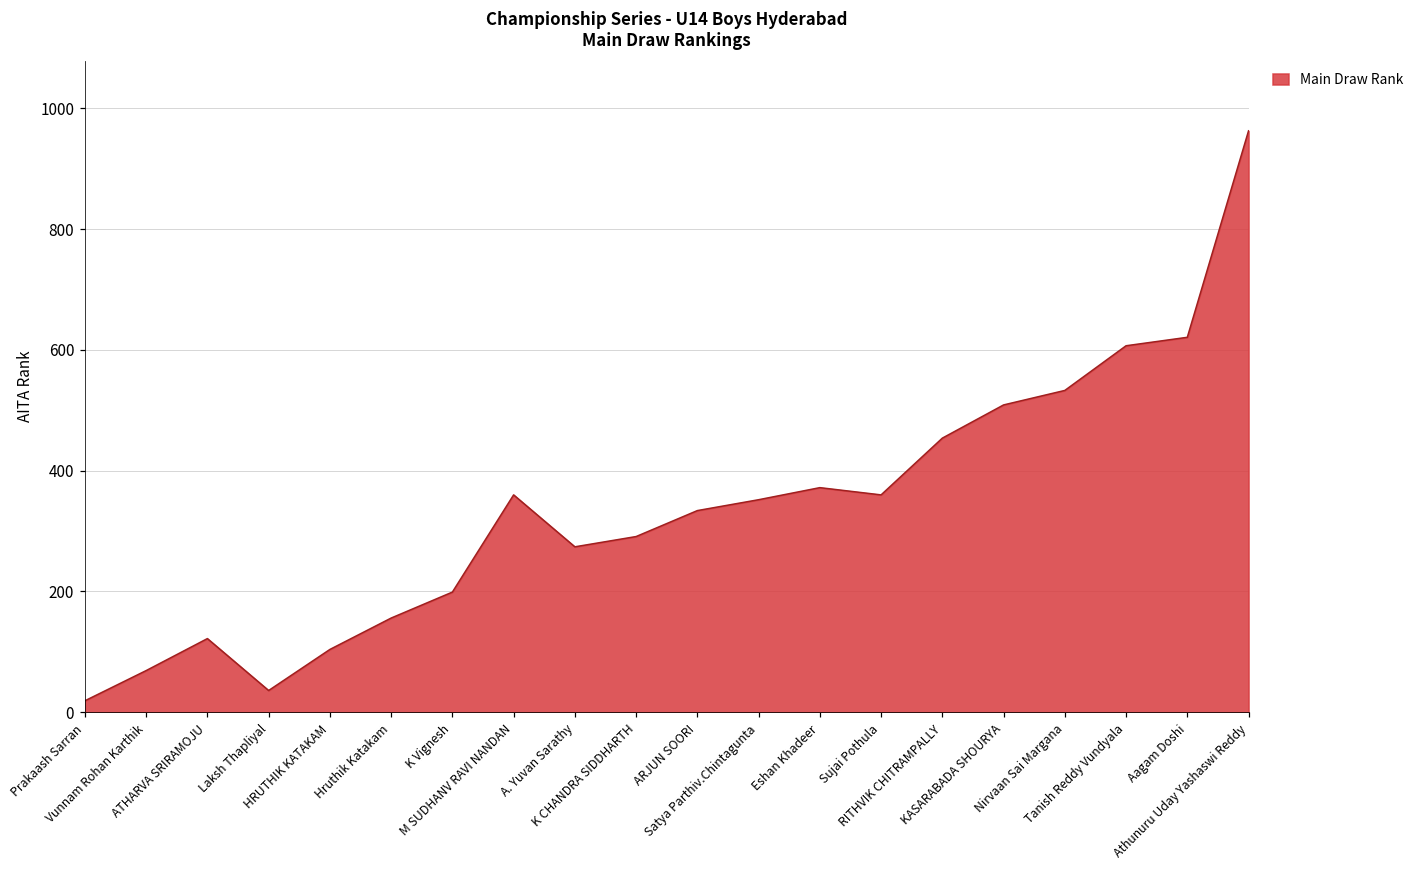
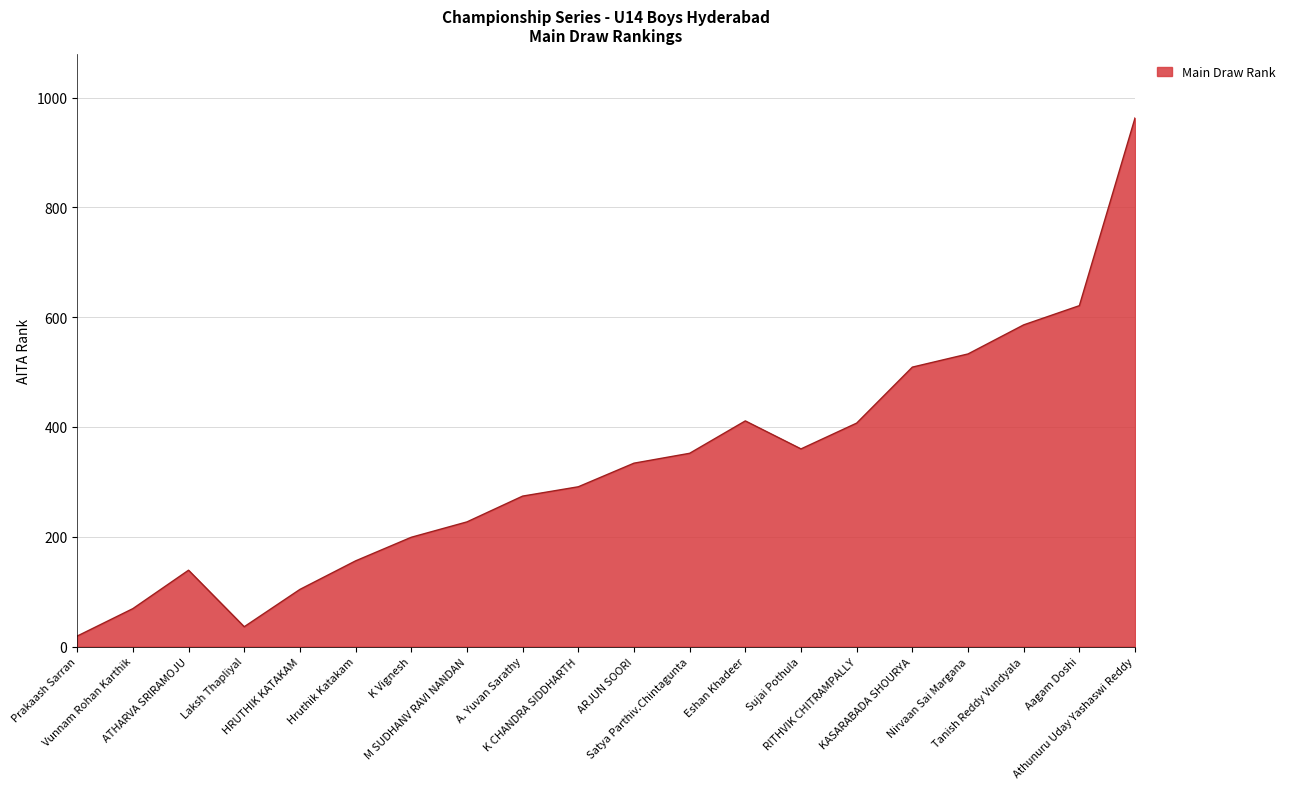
  {
    "Prakaash Sarran": 20,
    "Vunnam Rohan Karthik": 70,
-   "ATHARVA SRIRAMOJU": 120,
+   "ATHARVA SRIRAMOJU": 140,
    "Laksh Thapliyal": 40,
    "HRUTHIK KATAKAM": 100,
    "Hruthik Katakam": 160,
    "K Vignesh": 200,
-   "M SUDHANV RAVI NANDAN": 360,
+   "M SUDHANV RAVI NANDAN": 230,
    "A. Yuvan Sarathy": 270,
    "K CHANDRA SIDDHARTH": 290,
    "ARJUN SOORI": 330,
    "Satya Parthiv.Chintagunta": 350,
-   "Eshan Khadeer": 370,
+   "Eshan Khadeer": 410,
    "Sujai Pothula": 360,
-   "RITHVIK CHITRAMPALLY": 450,
+   "RITHVIK CHITRAMPALLY": 410,
    "KASARABADA SHOURYA": 510,
    "Nirvaan Sai Margana": 530,
-   "Tanish Reddy Vundyala": 610,
+   "Tanish Reddy Vundyala": 590,
    "Aagam Doshi": 620,
    "Athunuru Uday Yashaswi Reddy": 960
  }
